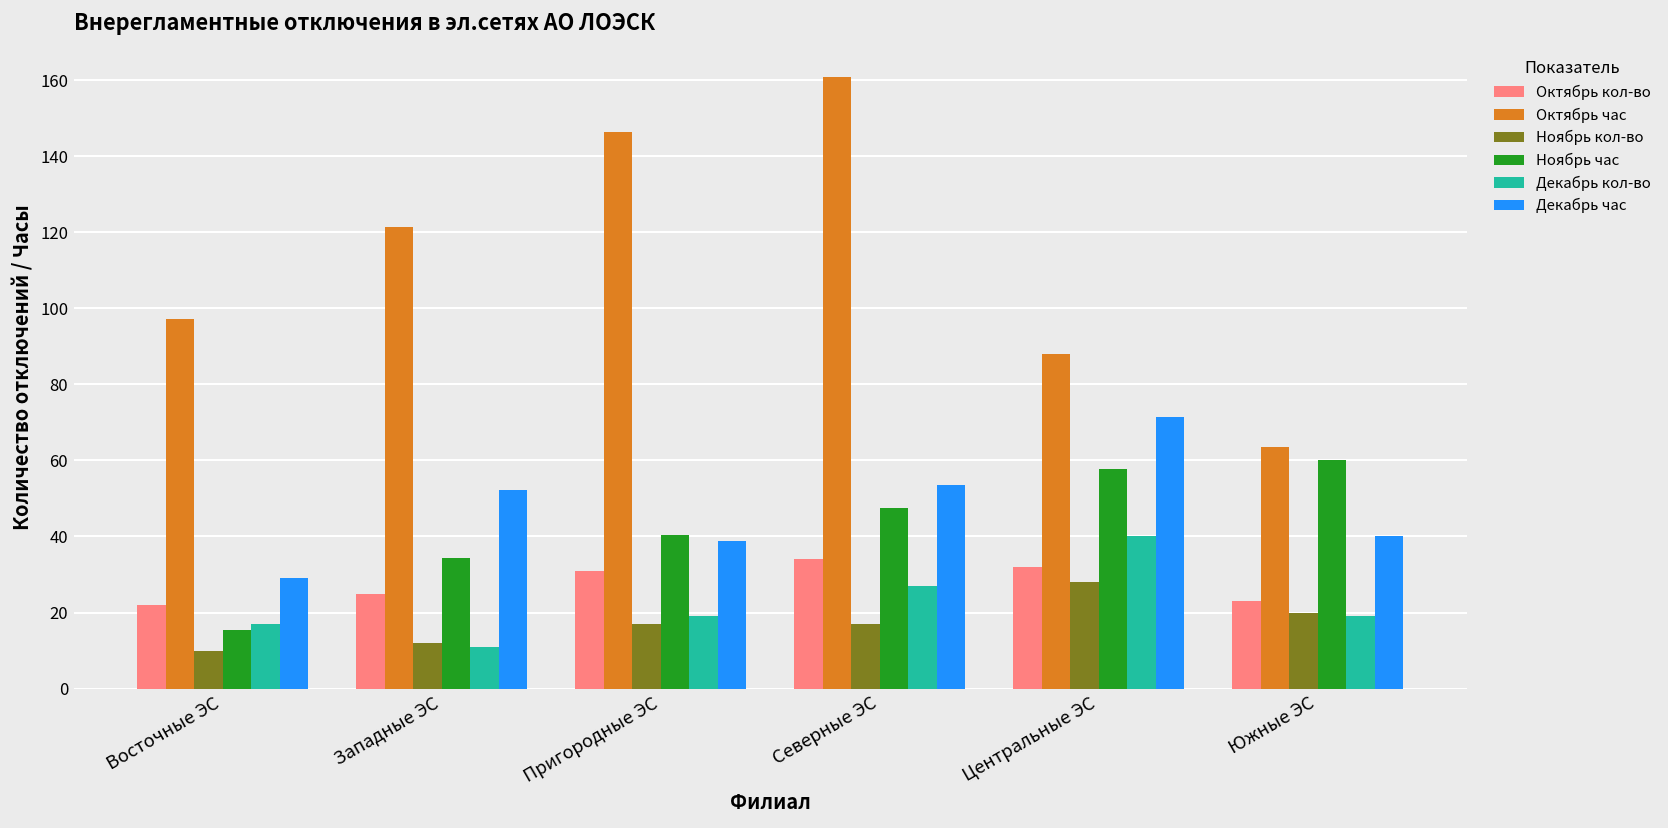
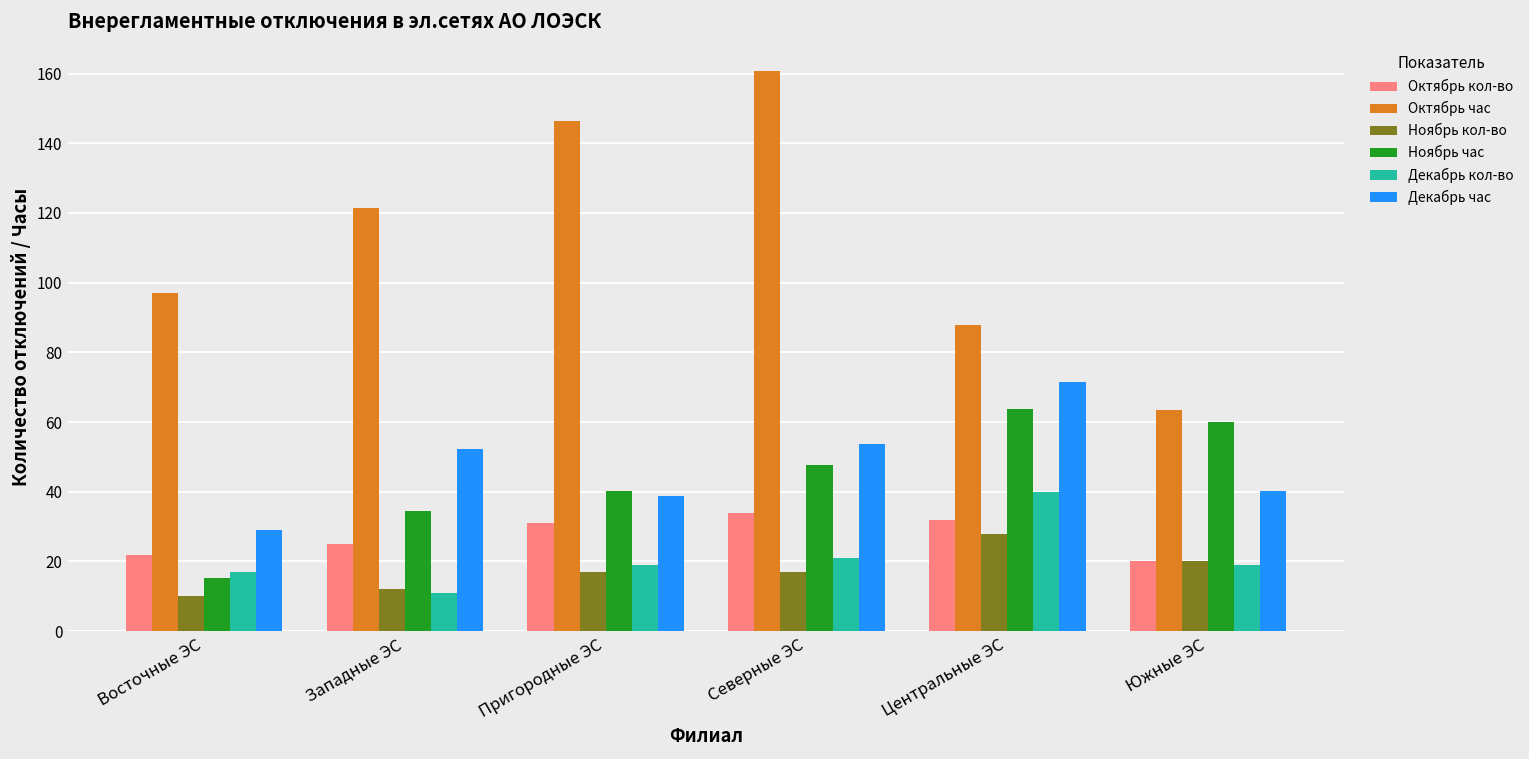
  {
    "Октябрь кол-во": {
      "Восточные ЭС": 22,
      "Западные ЭС": 25,
      "Пригородные ЭС": 31,
      "Северные ЭС": 34,
      "Центральные ЭС": 32,
-     "Южные ЭС": 23
+     "Южные ЭС": 20
    },
    "Октябрь час": {
      "Восточные ЭС": 97,
      "Западные ЭС": 121,
      "Пригородные ЭС": 146,
      "Северные ЭС": 161,
      "Центральные ЭС": 88,
      "Южные ЭС": 64
    },
    "Ноябрь кол-во": {
      "Восточные ЭС": 10,
      "Западные ЭС": 12,
      "Пригородные ЭС": 17,
      "Северные ЭС": 17,
      "Центральные ЭС": 28,
      "Южные ЭС": 20
    },
    "Ноябрь час": {
      "Восточные ЭС": 15,
      "Западные ЭС": 34,
      "Пригородные ЭС": 40,
      "Северные ЭС": 48,
-     "Центральные ЭС": 58,
+     "Центральные ЭС": 64,
      "Южные ЭС": 60
    },
    "Декабрь кол-во": {
      "Восточные ЭС": 17,
      "Западные ЭС": 11,
      "Пригородные ЭС": 19,
-     "Северные ЭС": 27,
+     "Северные ЭС": 21,
      "Центральные ЭС": 40,
      "Южные ЭС": 19
    },
    "Декабрь час": {
      "Восточные ЭС": 29,
      "Западные ЭС": 52,
      "Пригородные ЭС": 39,
      "Северные ЭС": 54,
      "Центральные ЭС": 72,
      "Южные ЭС": 40
    }
  }
